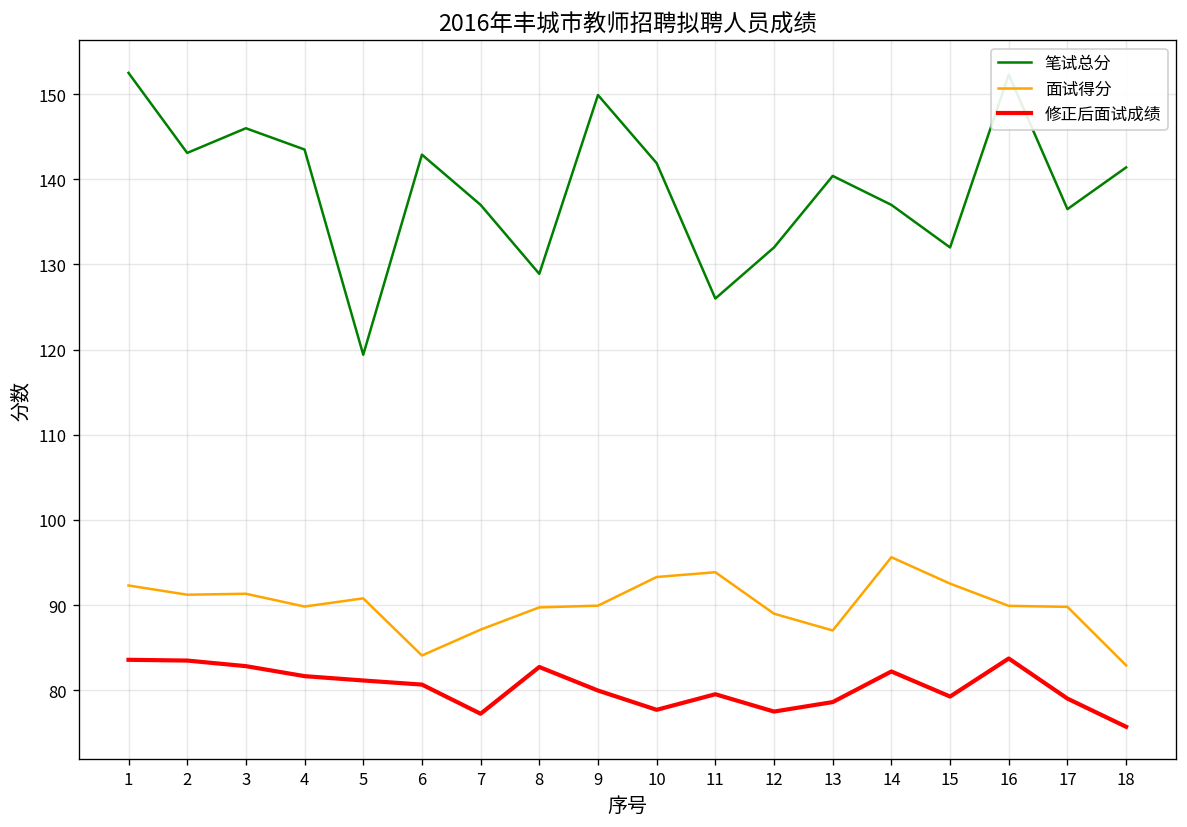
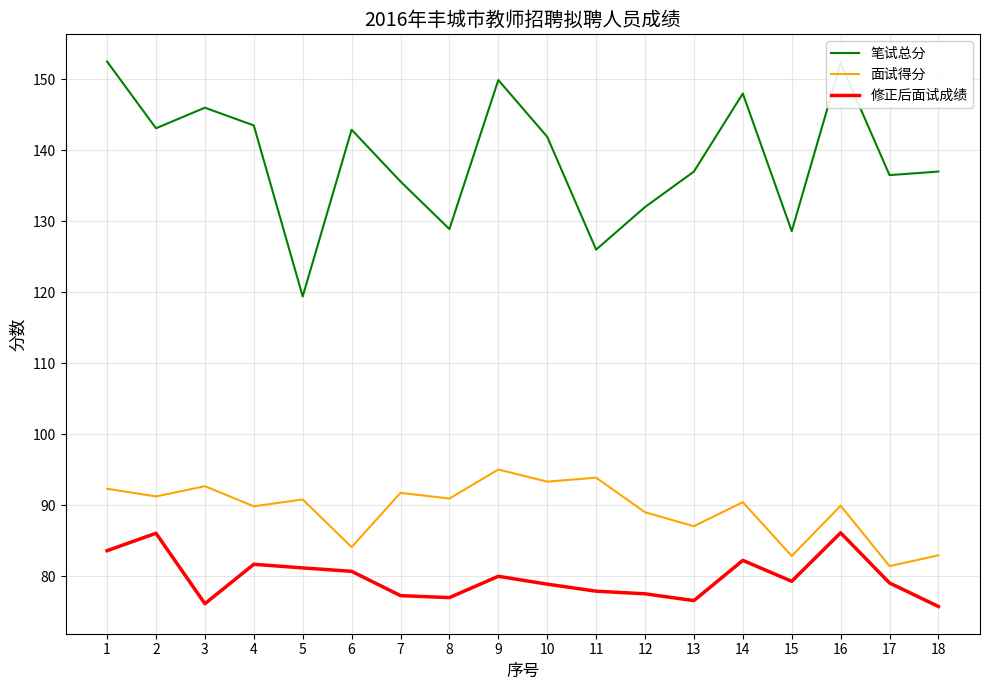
  {
    "笔试总分": {
      "1": 153,
      "2": 143,
      "3": 146,
      "4": 144,
      "5": 119,
      "6": 143,
-     "7": 137,
+     "7": 136,
      "8": 129,
      "9": 150,
      "10": 142,
      "11": 126,
      "12": 132,
-     "13": 140,
-     "14": 137,
-     "15": 132,
+     "13": 137,
+     "14": 148,
+     "15": 129,
      "17": 137,
-     "18": 141
+     "18": 137
    },
    "面试得分": {
      "1": 92,
      "2": 91,
-     "3": 91,
+     "3": 93,
      "4": 90,
      "5": 91,
      "6": 84,
-     "7": 87,
-     "8": 90,
-     "9": 90,
+     "7": 92,
+     "8": 91,
+     "9": 95,
      "10": 93,
      "11": 94,
      "12": 89,
      "13": 87,
-     "14": 96,
-     "15": 93,
+     "14": 90,
+     "15": 83,
      "16": 90,
-     "17": 90,
+     "17": 81,
      "18": 83
    },
    "修正后面试成绩": {
      "1": 84,
-     "2": 83,
-     "3": 83,
+     "2": 86,
+     "3": 76,
      "4": 82,
      "5": 81,
      "6": 81,
      "7": 77,
-     "8": 83,
+     "8": 77,
      "9": 80,
-     "10": 78,
-     "11": 80,
+     "10": 79,
+     "11": 78,
      "12": 77,
-     "13": 79,
+     "13": 77,
      "14": 82,
      "15": 79,
-     "16": 84,
+     "16": 86,
      "17": 79,
      "18": 76
    }
  }
